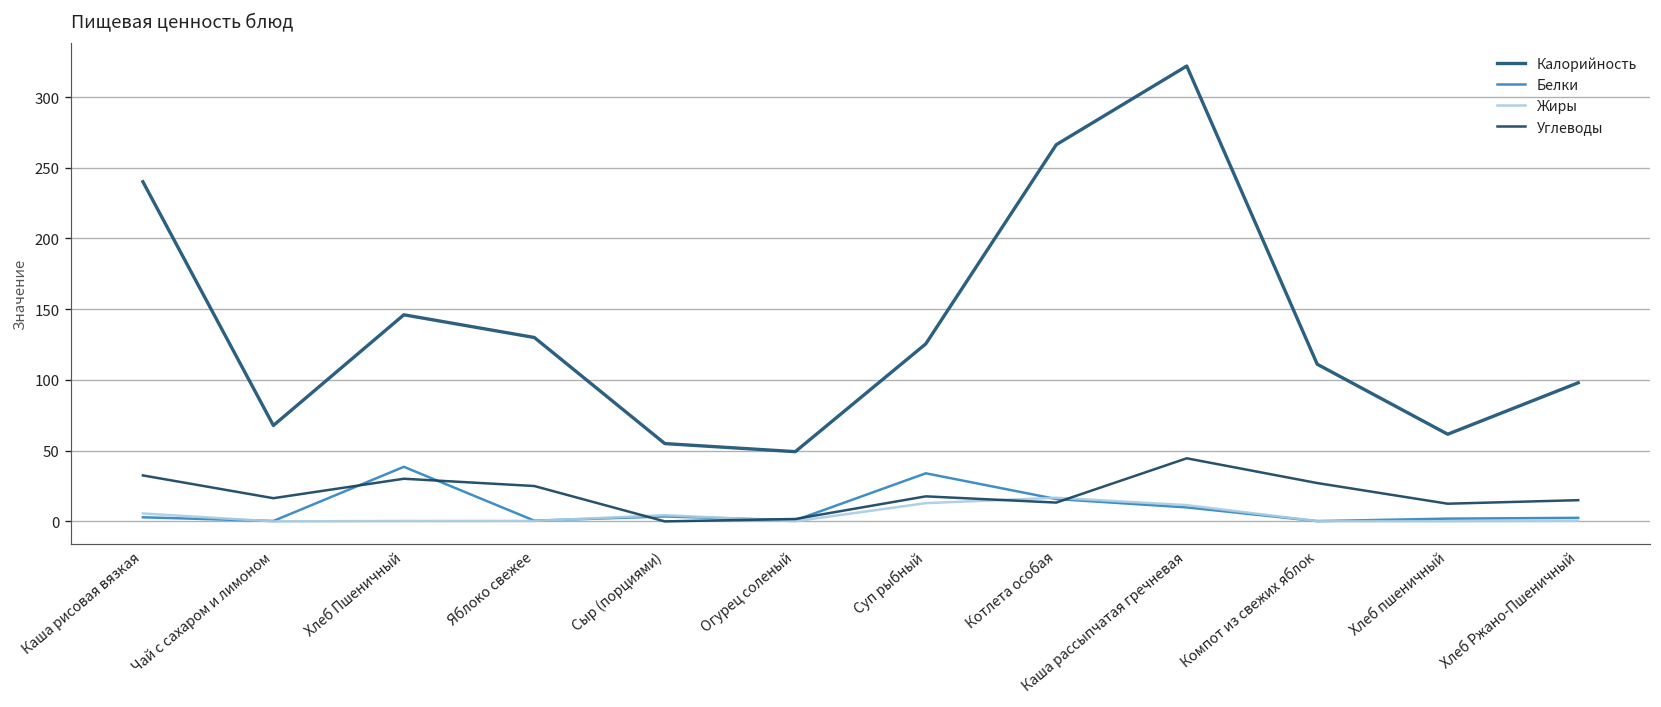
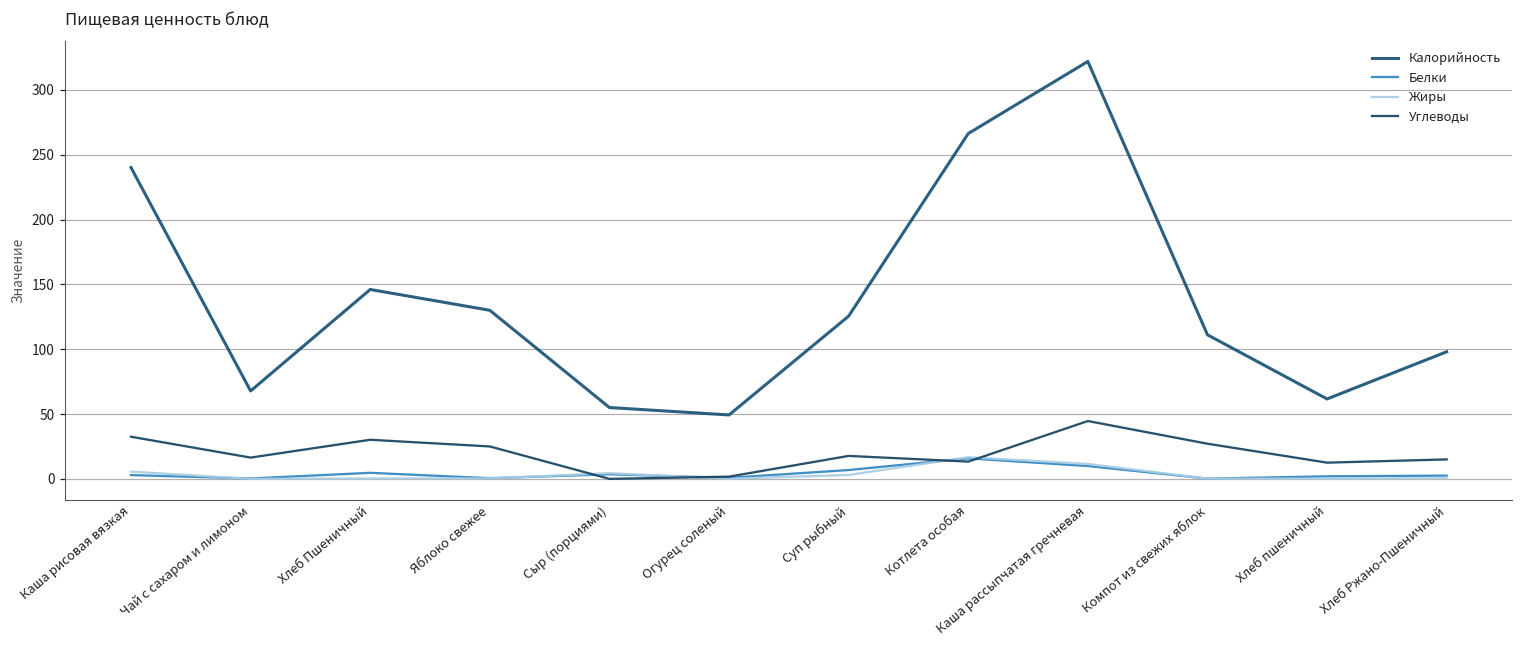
  {
    "Белки": {
      "Каша рисовая вязкая": 3,
-     "Хлеб Пшеничный": 39,
-     "Суп рыбный": 34
+     "Хлеб Пшеничный": 5,
+     "Суп рыбный": 7
    },
    "Жиры": {
      "Каша рисовая вязкая": 6,
      "Хлеб Пшеничный": 0,
-     "Суп рыбный": 13
+     "Суп рыбный": 3
    }
  }
